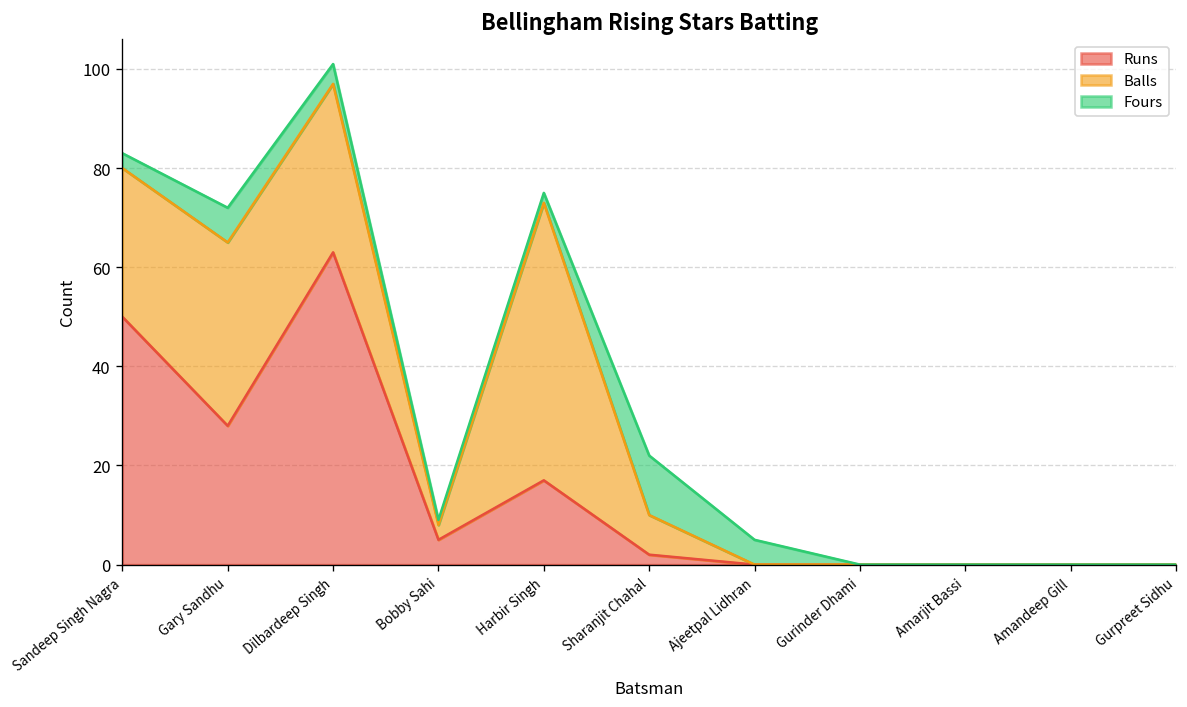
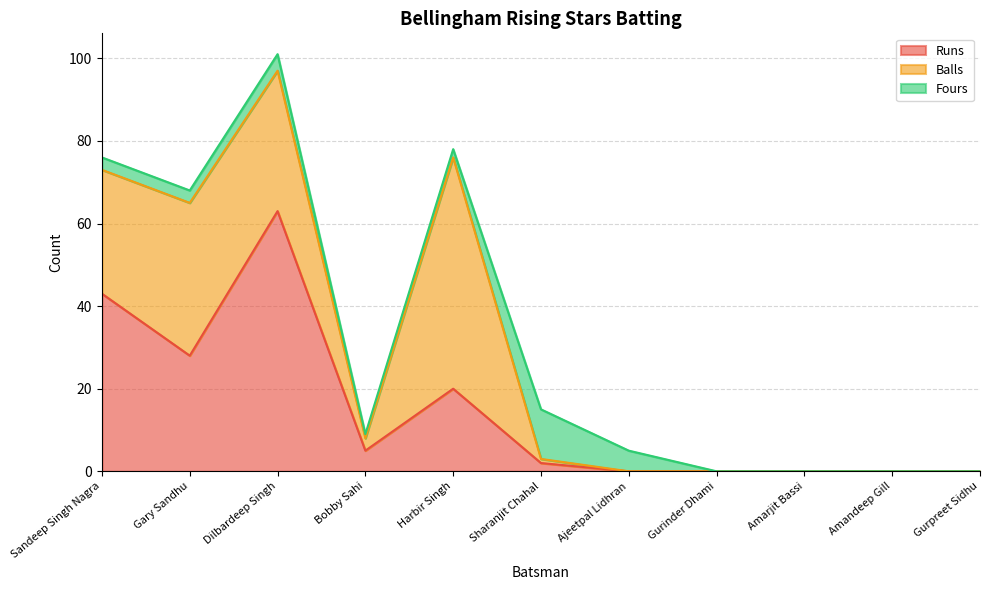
  {
    "Runs": {
-     "Sandeep Singh Nagra": 50,
+     "Sandeep Singh Nagra": 43,
      "Gary Sandhu": 28,
      "Dilbardeep Singh": 63,
      "Bobby Sahi": 5,
-     "Harbir Singh": 17,
+     "Harbir Singh": 20,
      "Sharanjit Chahal": 2
    },
    "Balls": {
      "Sandeep Singh Nagra": 30,
      "Gary Sandhu": 37,
      "Dilbardeep Singh": 34,
      "Bobby Sahi": 3,
      "Harbir Singh": 56,
-     "Sharanjit Chahal": 8
+     "Sharanjit Chahal": 1
    },
    "Fours": {
      "Sandeep Singh Nagra": 3,
-     "Gary Sandhu": 7,
+     "Gary Sandhu": 3,
      "Dilbardeep Singh": 4,
      "Bobby Sahi": 1,
      "Harbir Singh": 2,
      "Sharanjit Chahal": 12,
      "Ajeetpal Lidhran": 5
    }
  }
